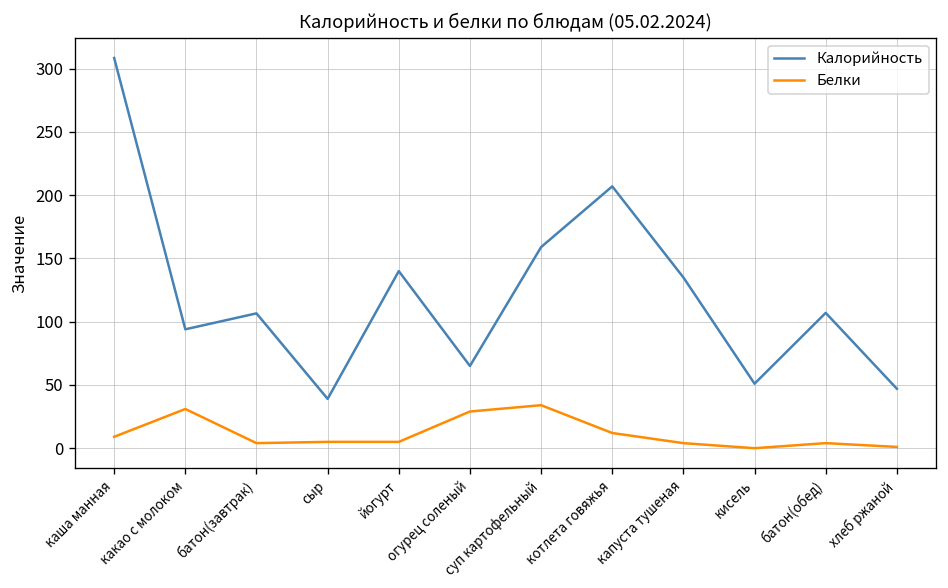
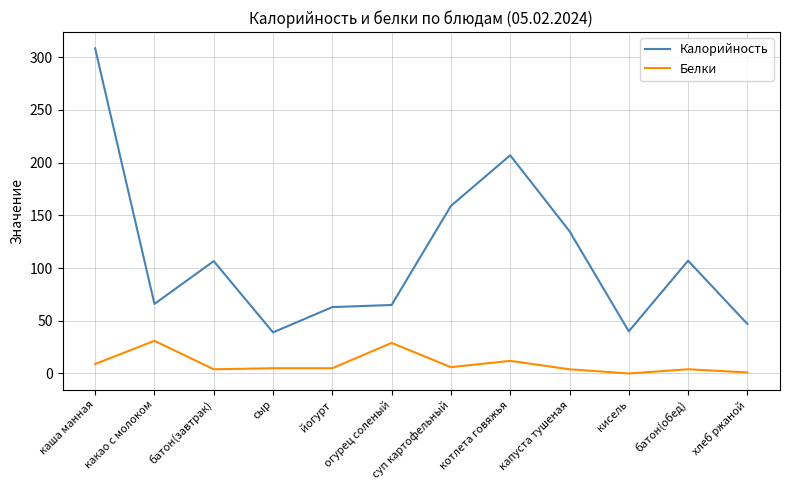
  {
    "Калорийность": {
      "каша манная": 309,
-     "какао с молоком": 94,
+     "какао с молоком": 66,
      "батон(завтрак)": 107,
      "сыр": 39,
-     "йогурт": 140,
+     "йогурт": 63,
      "огурец соленый": 65,
      "суп картофельный": 159,
      "котлета говяжья": 207,
      "капуста тушеная": 135,
-     "кисель": 51,
+     "кисель": 40,
      "батон(обед)": 107,
      "хлеб ржаной": 47
    },
    "Белки": {
      "каша манная": 9,
      "какао с молоком": 31,
      "батон(завтрак)": 4,
      "сыр": 5,
      "йогурт": 5,
      "огурец соленый": 29,
-     "суп картофельный": 34,
+     "суп картофельный": 6,
      "котлета говяжья": 12,
      "капуста тушеная": 4,
      "кисель": 0,
      "батон(обед)": 4,
      "хлеб ржаной": 1
    }
  }
